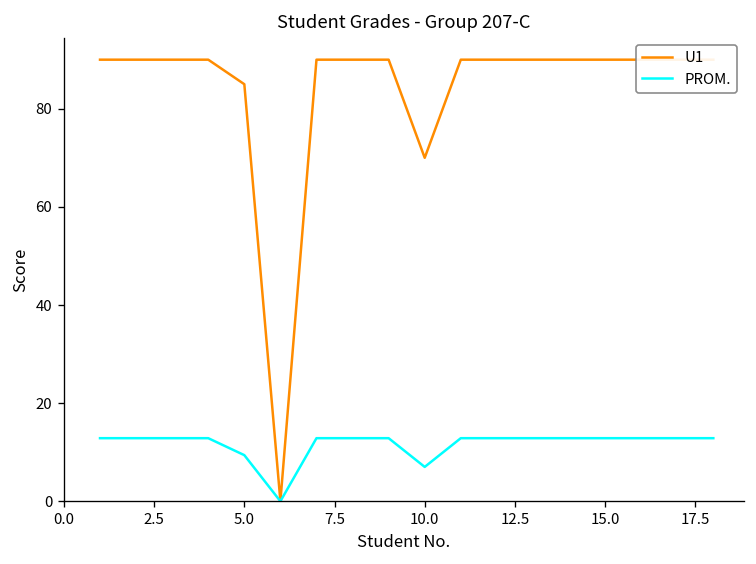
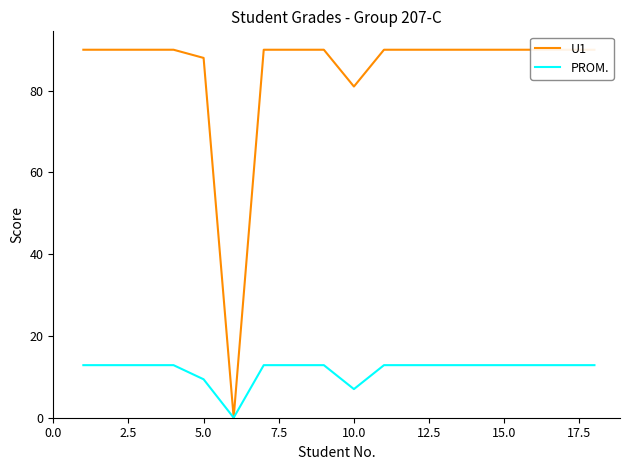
  {
    "U1": {
-     "5.0": 85,
-     "10.0": 70,
+     "5.0": 88,
+     "10.0": 81,
      "15.0": 90
    },
    "PROM.": {
      "5.0": 9,
      "10.0": 7,
      "15.0": 13
    }
  }
